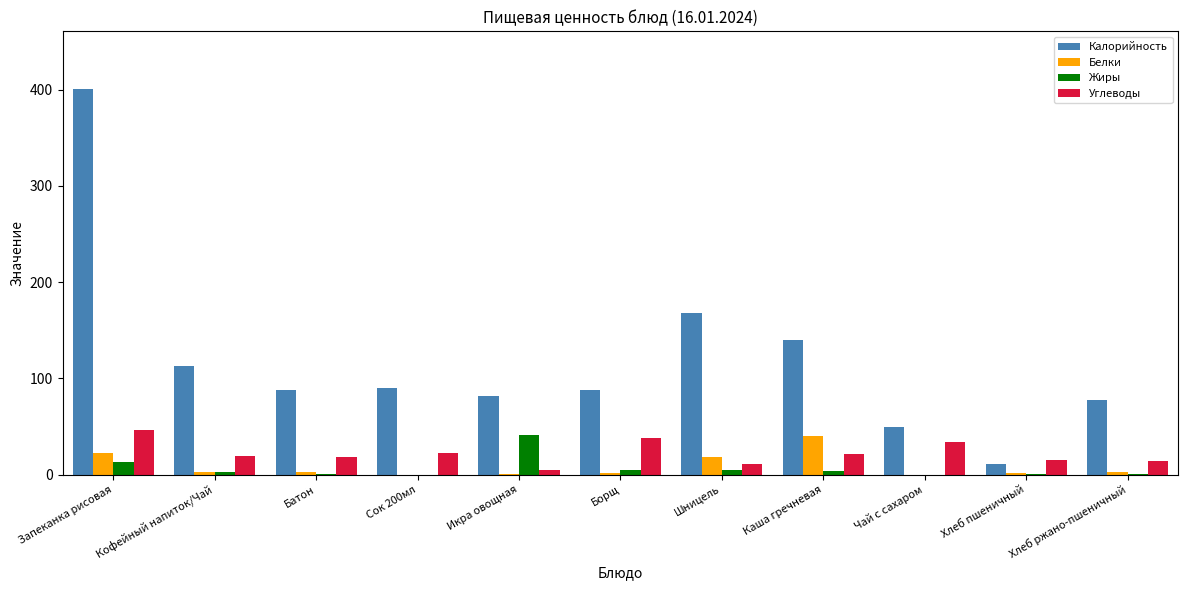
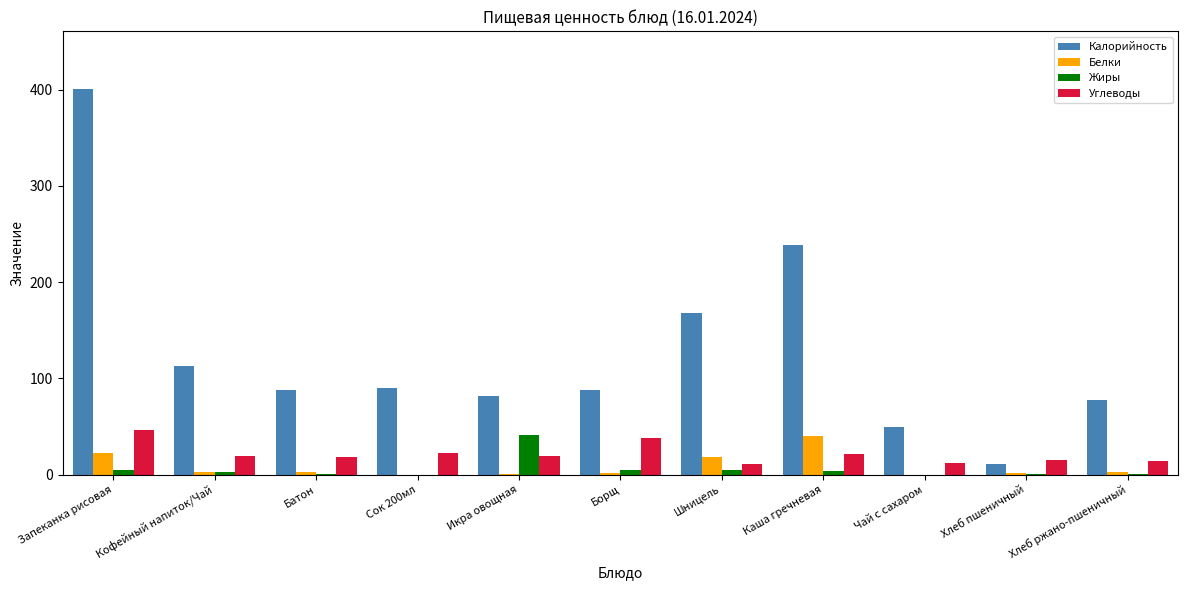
  {
    "Калорийность": {
      "Запеканка рисовая": 400,
      "Кофейный напиток/Чай": 110,
      "Батон": 90,
      "Сок 200мл": 90,
      "Икра овощная": 80,
      "Борщ": 90,
      "Шницель": 170,
-     "Каша гречневая": 140,
+     "Каша гречневая": 240,
      "Чай с сахаром": 50,
      "Хлеб пшеничный": 10,
      "Хлеб ржано-пшеничный": 80
    },
    "Белки": {
      "Запеканка рисовая": 20,
      "Кофейный напиток/Чай": 0,
      "Батон": 0,
      "Сок 200мл": 0,
      "Шницель": 20,
      "Каша гречневая": 40
    },
    "Жиры": {
-     "Запеканка рисовая": 10,
+     "Запеканка рисовая": 0,
      "Кофейный напиток/Чай": 0,
      "Сок 200мл": 0,
      "Икра овощная": 40,
      "Борщ": 0,
      "Шницель": 10,
      "Каша гречневая": 0
    },
    "Углеводы": {
      "Запеканка рисовая": 50,
      "Кофейный напиток/Чай": 20,
      "Батон": 20,
      "Сок 200мл": 20,
-     "Икра овощная": 10,
+     "Икра овощная": 20,
      "Борщ": 40,
      "Шницель": 10,
      "Каша гречневая": 20,
-     "Чай с сахаром": 30,
+     "Чай с сахаром": 10,
      "Хлеб пшеничный": 10,
      "Хлеб ржано-пшеничный": 10
    }
  }
